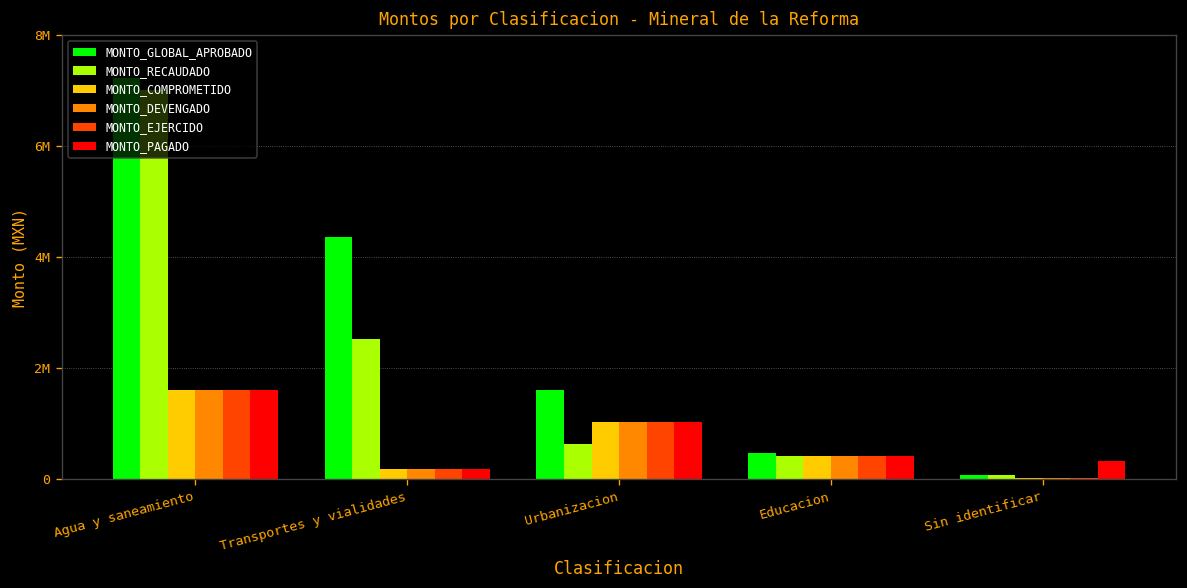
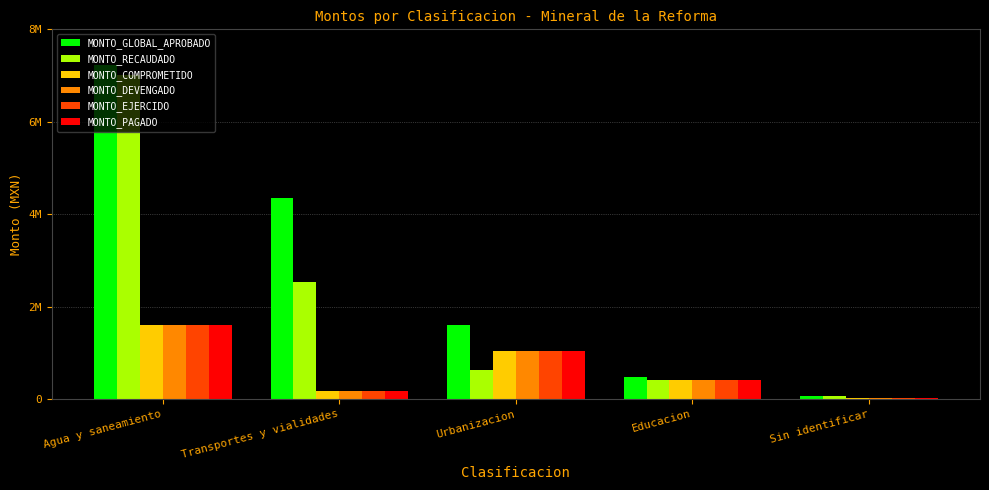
  {
    "MONTO_GLOBAL_APROBADO": {
      "Transportes y vialidades": 4400000,
      "Urbanizacion": 1600000,
      "Educacion": 500000,
      "Sin identificar": 100000
    },
    "MONTO_RECAUDADO": {
      "Transportes y vialidades": 2500000,
      "Urbanizacion": 600000,
      "Educacion": 400000,
      "Sin identificar": 100000
    },
    "MONTO_COMPROMETIDO": {
      "Agua y saneamiento": 1600000,
      "Transportes y vialidades": 200000,
      "Urbanizacion": 1000000,
      "Educacion": 400000
    },
    "MONTO_DEVENGADO": {
      "Agua y saneamiento": 1600000,
      "Transportes y vialidades": 200000,
      "Urbanizacion": 1000000,
      "Educacion": 400000
    },
    "MONTO_EJERCIDO": {
      "Agua y saneamiento": 1600000,
      "Transportes y vialidades": 200000,
      "Urbanizacion": 1000000,
      "Educacion": 400000
    },
    "MONTO_PAGADO": {
      "Agua y saneamiento": 1600000,
      "Transportes y vialidades": 200000,
      "Urbanizacion": 1000000,
      "Educacion": 400000,
-     "Sin identificar": 300000
+     "Sin identificar": 0
    }
  }
